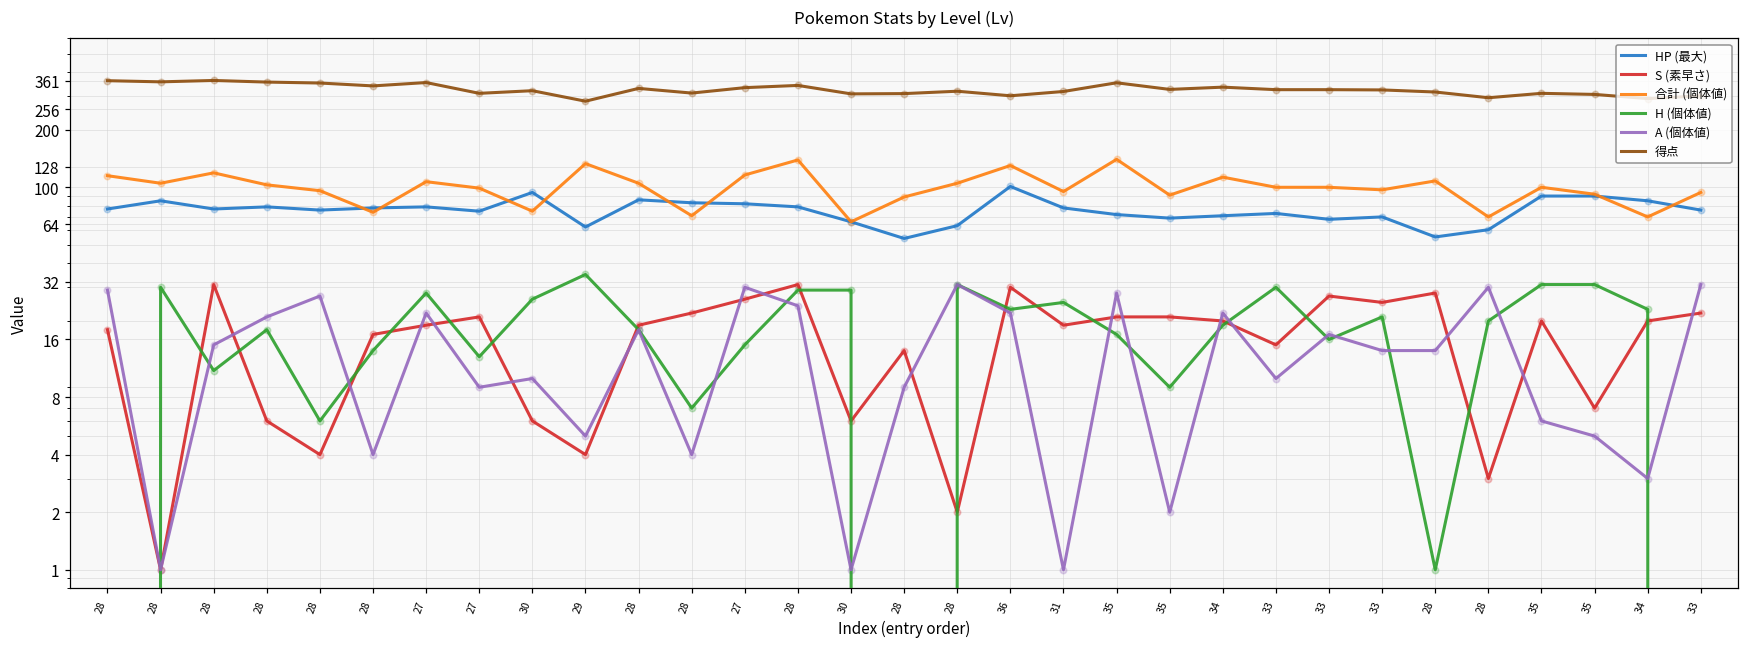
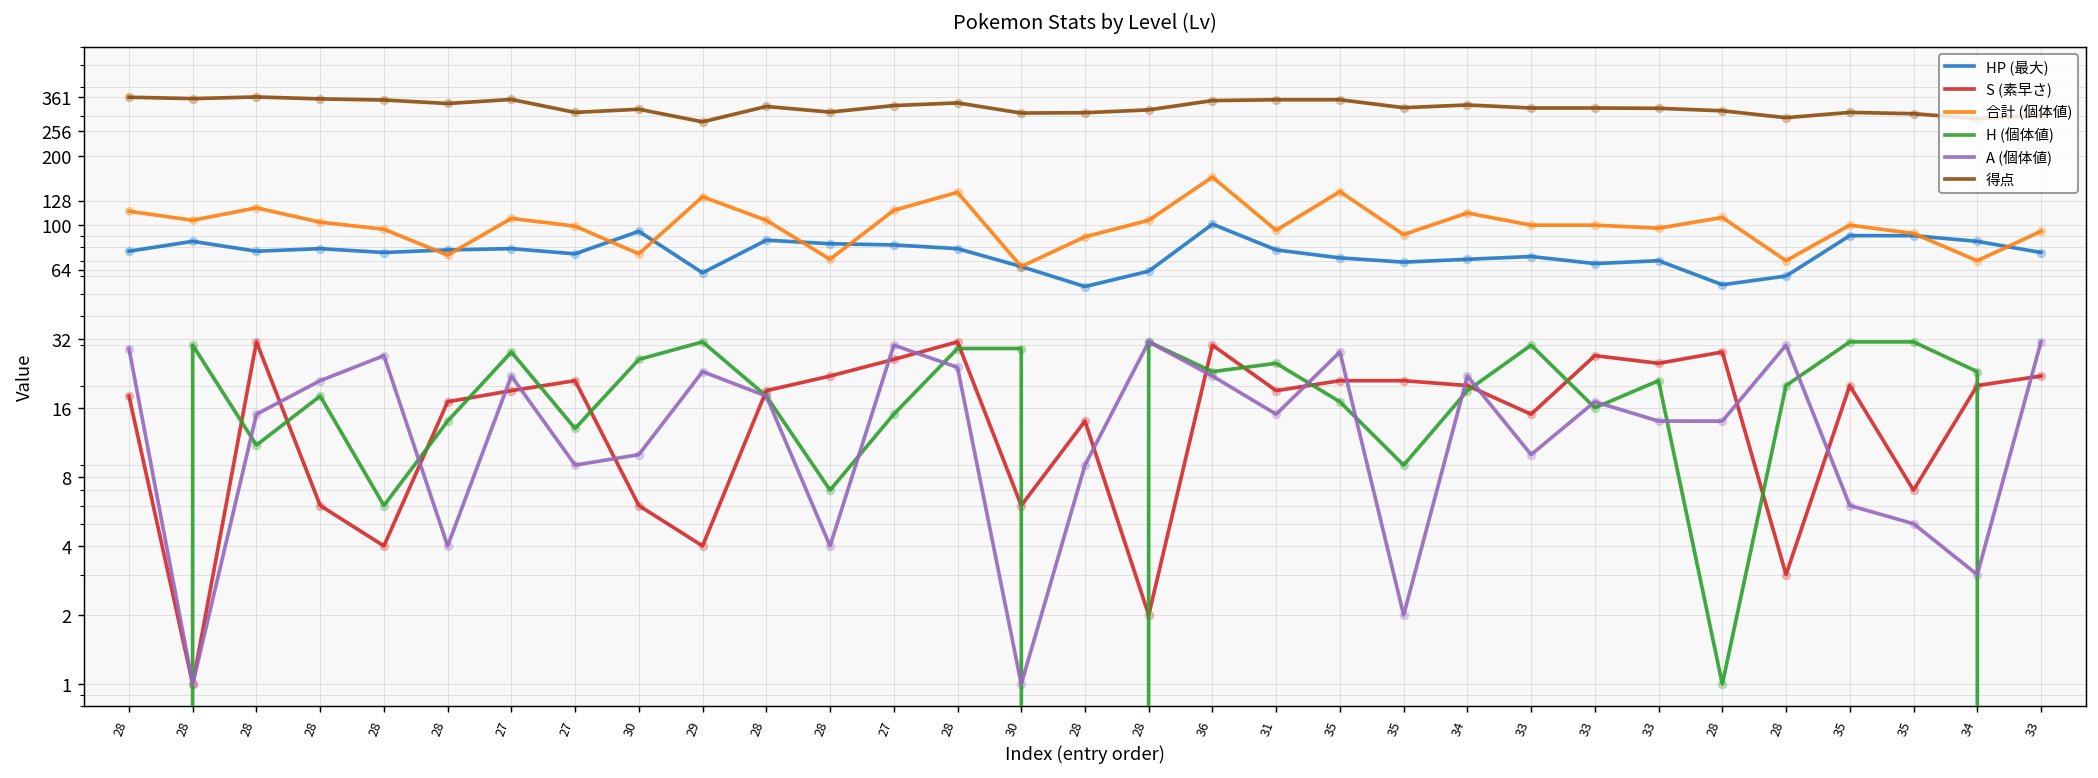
  {
    "HP (最大)": {
      "29": 62,
      "36": 100,
      "31": 78
    },
    "S (素早さ)": {
      "29": 4,
      "36": 30,
      "31": 19
    },
    "合計 (個体値)": {
      "29": 130,
-     "36": 130,
+     "36": 160,
      "31": 100
    },
    "H (個体値)": {
-     "29": 35,
+     "29": 31,
      "36": 23,
      "31": 25
    },
    "A (個体値)": {
-     "29": 5,
+     "29": 23,
      "36": 22,
-     "31": 1
+     "31": 15
    },
    "得点": {
      "29": 280,
-     "36": 300,
-     "31": 320
+     "36": 350,
+     "31": 350
    }
  }
